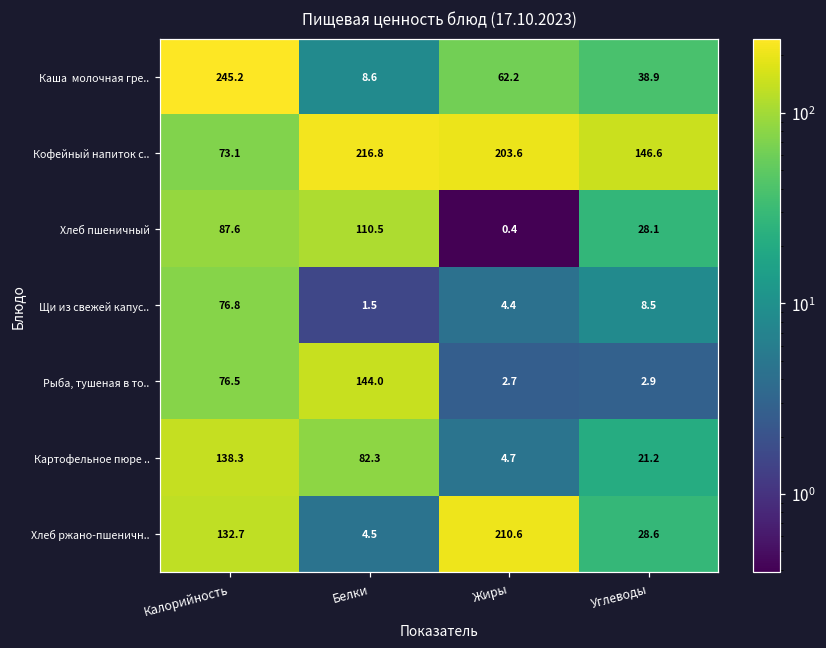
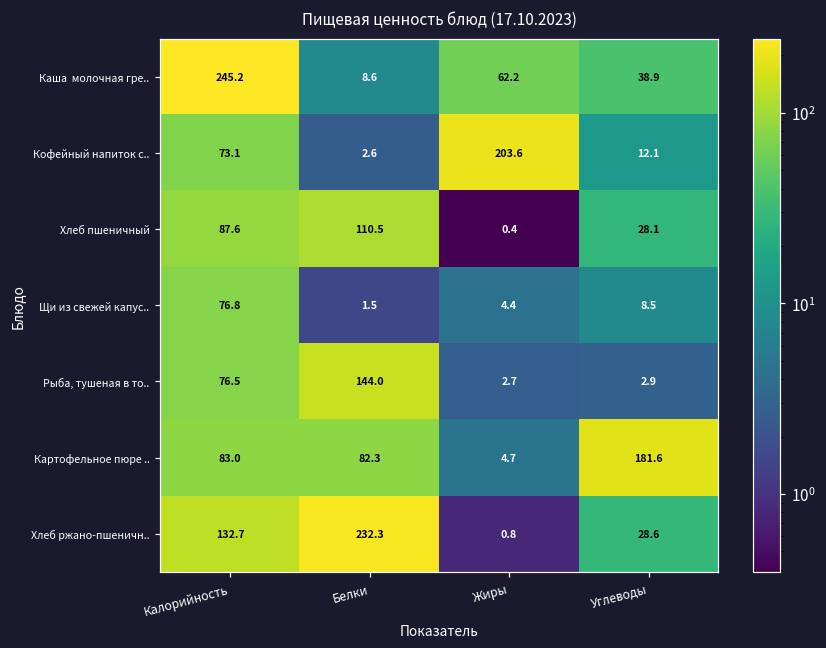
  {
    "Каша молочная гре..": {
      "Калорийность": 245.2,
      "Белки": 8.6,
      "Жиры": 62.2,
      "Углеводы": 38.9
    },
    "Кофейный напиток с..": {
      "Калорийность": 73.1,
-     "Белки": 216.8,
+     "Белки": 2.6,
      "Жиры": 203.6,
-     "Углеводы": 146.6
+     "Углеводы": 12.1
    },
    "Хлеб пшеничный": {
      "Калорийность": 87.6,
      "Белки": 110.5,
      "Жиры": 0.4,
      "Углеводы": 28.1
    },
    "Щи из свежей капус..": {
      "Калорийность": 76.8,
      "Белки": 1.5,
      "Жиры": 4.4,
      "Углеводы": 8.5
    },
    "Рыба, тушеная в то..": {
      "Калорийность": 76.5,
      "Белки": 144.0,
      "Жиры": 2.7,
      "Углеводы": 2.9
    },
    "Картофельное пюре ..": {
-     "Калорийность": 138.3,
+     "Калорийность": 83.0,
      "Белки": 82.3,
      "Жиры": 4.7,
-     "Углеводы": 21.2
+     "Углеводы": 181.6
    },
    "Хлеб ржано-пшеничн..": {
      "Калорийность": 132.7,
-     "Белки": 4.5,
-     "Жиры": 210.6,
+     "Белки": 232.3,
+     "Жиры": 0.8,
      "Углеводы": 28.6
    }
  }
